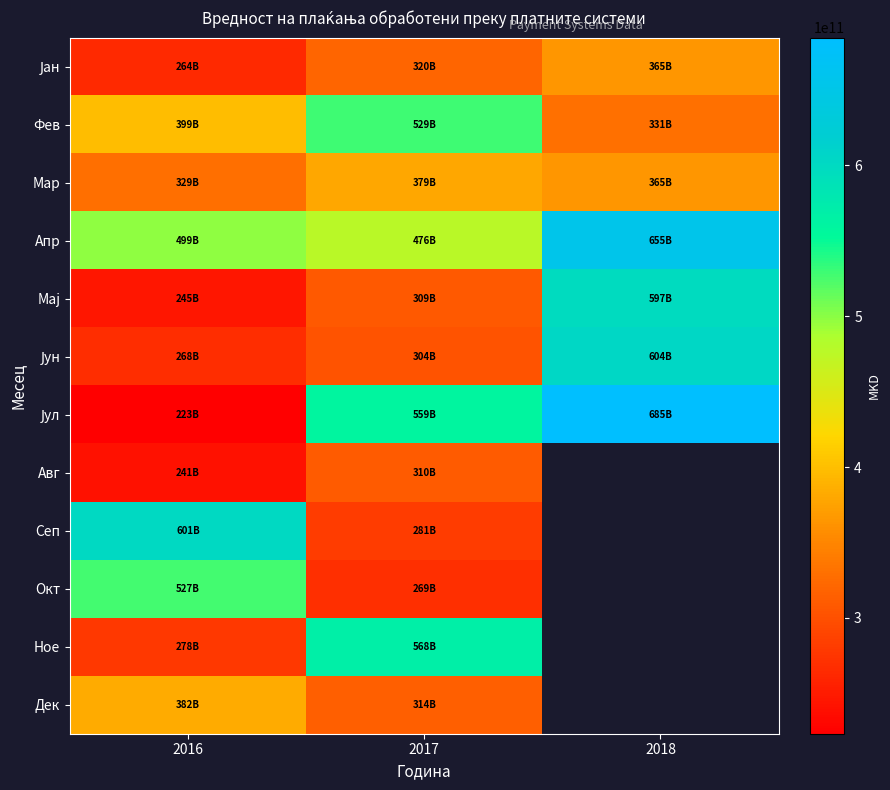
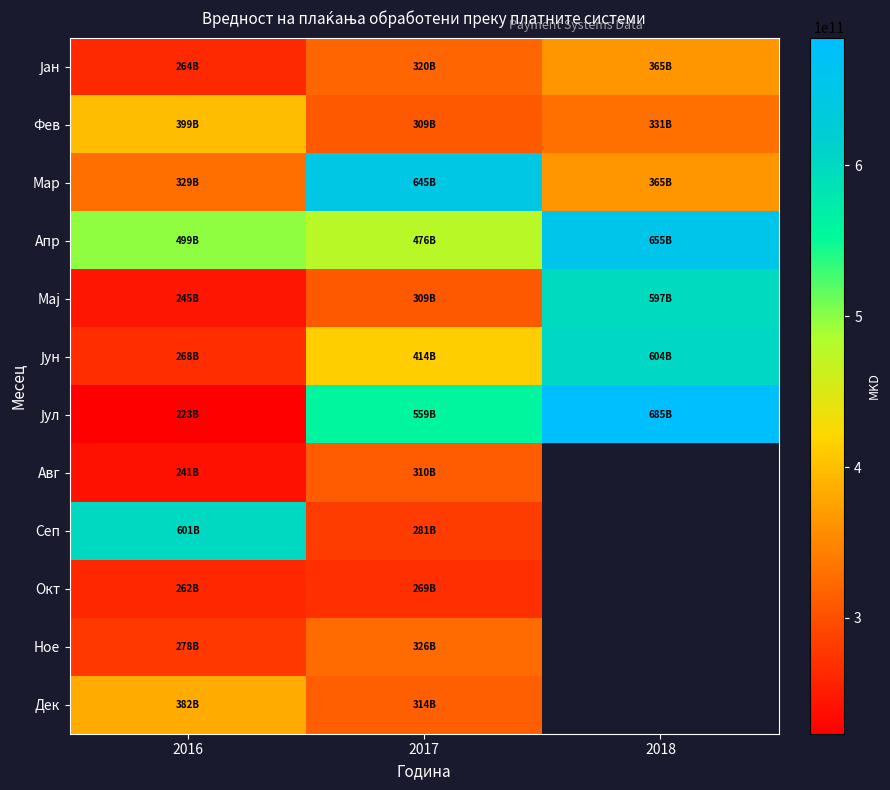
  {
    "Јан": {
      "2016": "264B",
      "2017": "320B",
      "2018": "365B"
    },
    "Фев": {
      "2016": "399B",
-     "2017": "529B",
+     "2017": "309B",
      "2018": "331B"
    },
    "Мар": {
      "2016": "329B",
-     "2017": "379B",
+     "2017": "645B",
      "2018": "365B"
    },
    "Апр": {
      "2016": "499B",
      "2017": "476B",
      "2018": "655B"
    },
    "Мај": {
      "2016": "245B",
      "2017": "309B",
      "2018": "597B"
    },
    "Јун": {
      "2016": "268B",
-     "2017": "304B",
+     "2017": "414B",
      "2018": "604B"
    },
    "Јул": {
      "2016": "223B",
      "2017": "559B",
      "2018": "685B"
    },
    "Авг": {
      "2016": "241B",
      "2017": "310B"
    },
    "Сеп": {
      "2016": "601B",
      "2017": "281B"
    },
    "Окт": {
-     "2016": "527B",
+     "2016": "262B",
      "2017": "269B"
    },
    "Ное": {
      "2016": "278B",
-     "2017": "568B"
+     "2017": "326B"
    },
    "Дек": {
      "2016": "382B",
      "2017": "314B"
    }
  }
